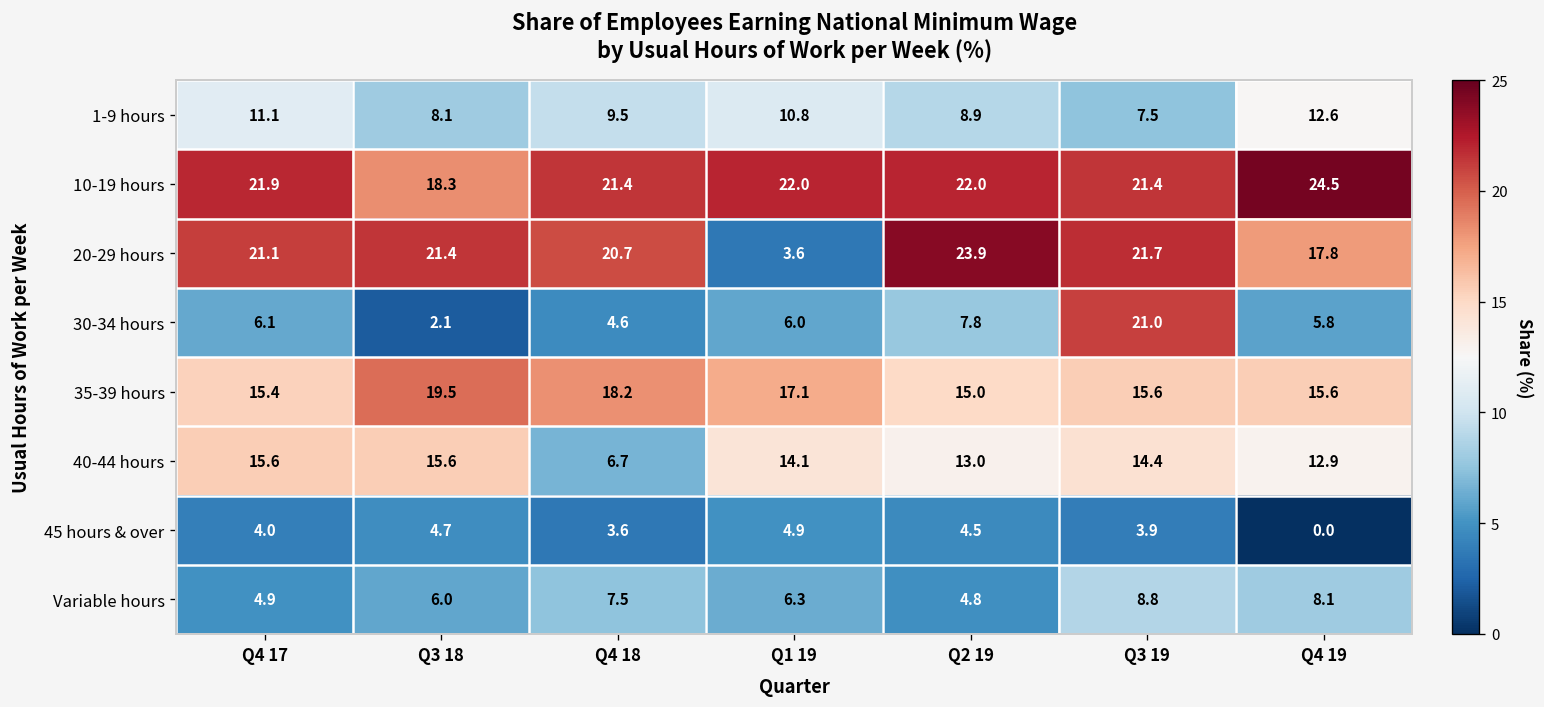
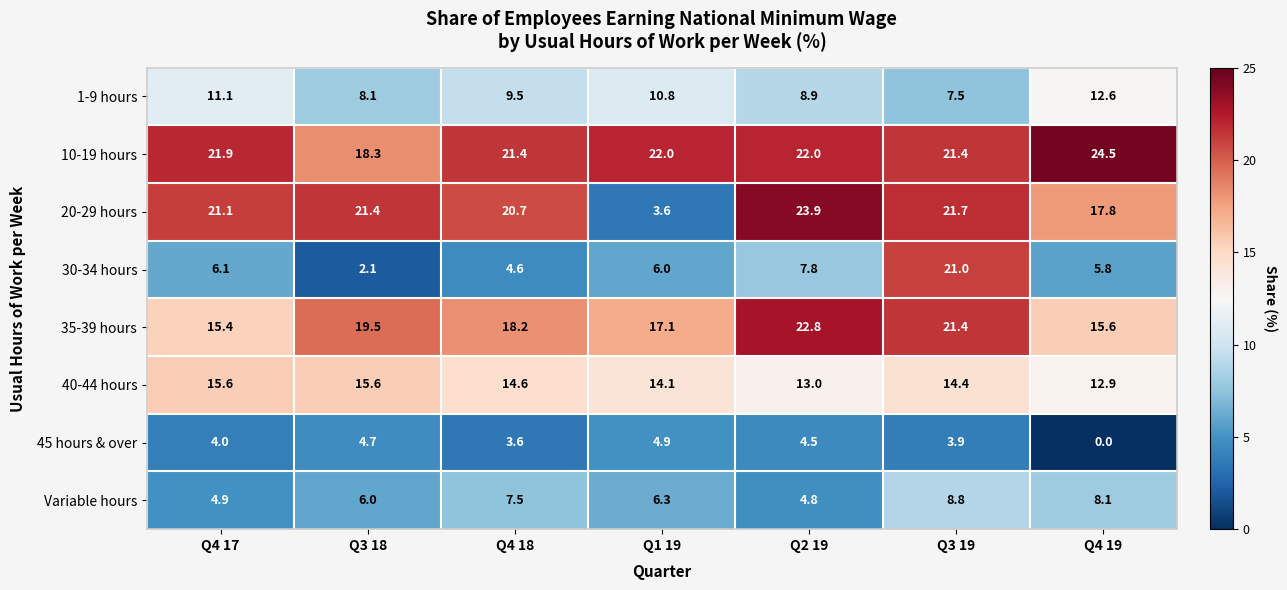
  {
    "1-9 hours": {
      "Q4 17": 11.1,
      "Q3 18": 8.1,
      "Q4 18": 9.5,
      "Q1 19": 10.8,
      "Q2 19": 8.9,
      "Q3 19": 7.5,
      "Q4 19": 12.6
    },
    "10-19 hours": {
      "Q4 17": 21.9,
      "Q3 18": 18.3,
      "Q4 18": 21.4,
      "Q1 19": 22.0,
      "Q2 19": 22.0,
      "Q3 19": 21.4,
      "Q4 19": 24.5
    },
    "20-29 hours": {
      "Q4 17": 21.1,
      "Q3 18": 21.4,
      "Q4 18": 20.7,
      "Q1 19": 3.6,
      "Q2 19": 23.9,
      "Q3 19": 21.7,
      "Q4 19": 17.8
    },
    "30-34 hours": {
      "Q4 17": 6.1,
      "Q3 18": 2.1,
      "Q4 18": 4.6,
      "Q1 19": 6.0,
      "Q2 19": 7.8,
      "Q3 19": 21.0,
      "Q4 19": 5.8
    },
    "35-39 hours": {
      "Q4 17": 15.4,
      "Q3 18": 19.5,
      "Q4 18": 18.2,
      "Q1 19": 17.1,
-     "Q2 19": 15.0,
-     "Q3 19": 15.6,
+     "Q2 19": 22.8,
+     "Q3 19": 21.4,
      "Q4 19": 15.6
    },
    "40-44 hours": {
      "Q4 17": 15.6,
      "Q3 18": 15.6,
-     "Q4 18": 6.7,
+     "Q4 18": 14.6,
      "Q1 19": 14.1,
      "Q2 19": 13.0,
      "Q3 19": 14.4,
      "Q4 19": 12.9
    },
    "45 hours & over": {
      "Q4 17": 4.0,
      "Q3 18": 4.7,
      "Q4 18": 3.6,
      "Q1 19": 4.9,
      "Q2 19": 4.5,
      "Q3 19": 3.9,
      "Q4 19": 0.0
    },
    "Variable hours": {
      "Q4 17": 4.9,
      "Q3 18": 6.0,
      "Q4 18": 7.5,
      "Q1 19": 6.3,
      "Q2 19": 4.8,
      "Q3 19": 8.8,
      "Q4 19": 8.1
    }
  }
